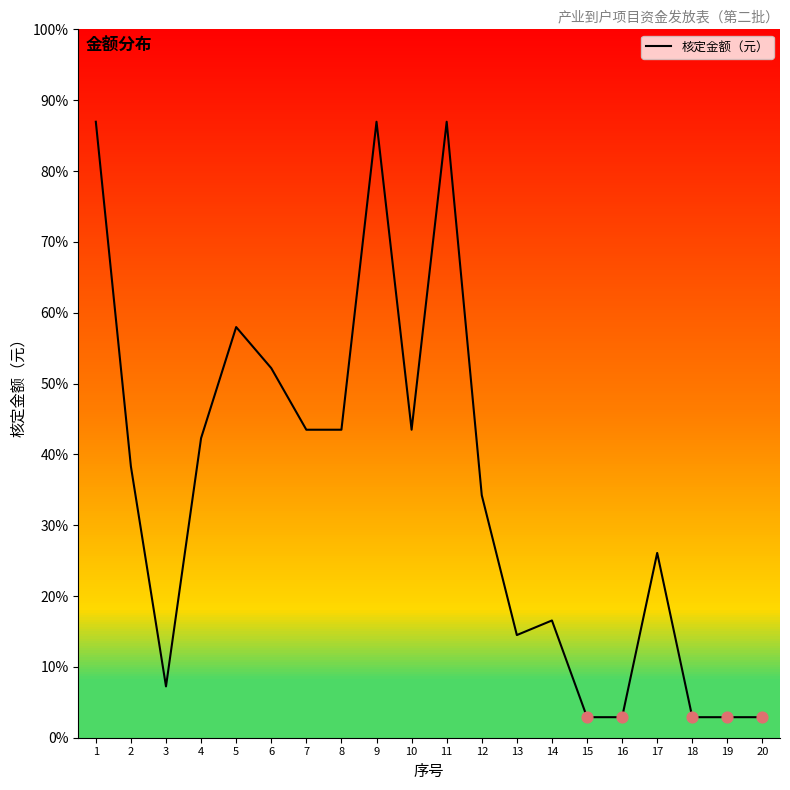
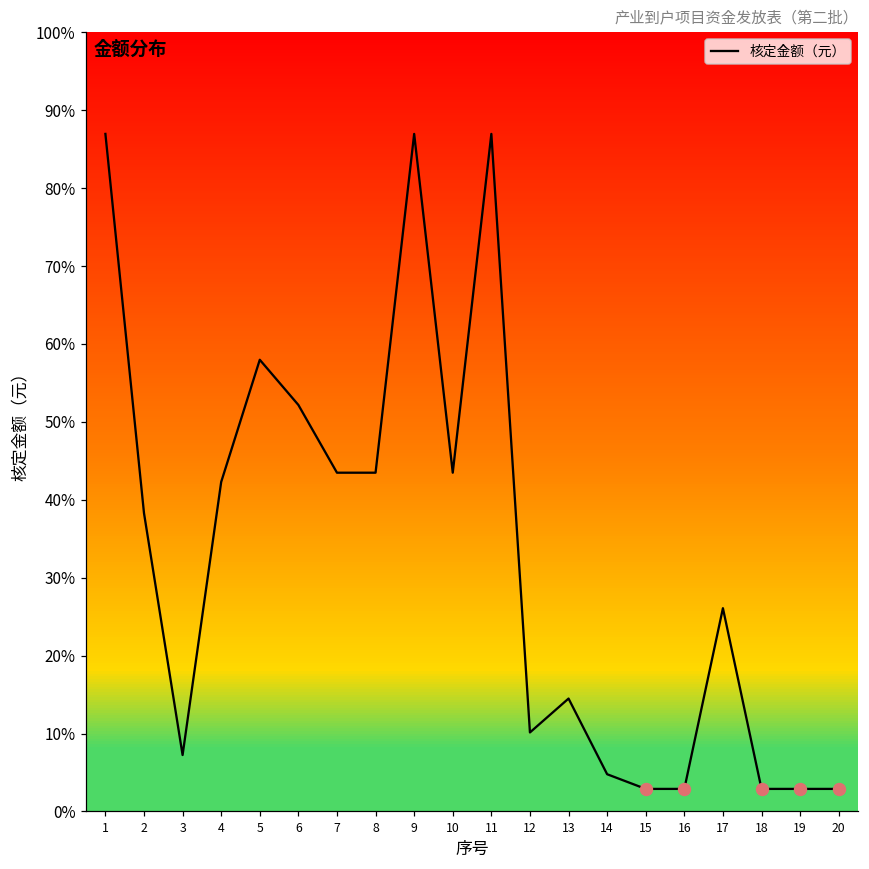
  {
    "核定金额（元）": {
      "1": "87%",
      "2": "38%",
      "3": "7%",
      "4": "42%",
      "5": "58%",
      "6": "52%",
      "7": "43%",
      "8": "43%",
      "9": "87%",
      "10": "43%",
      "11": "87%",
-     "12": "34%",
+     "12": "10%",
      "13": "14%",
-     "14": "17%",
+     "14": "5%",
      "17": "26%"
    }
  }
